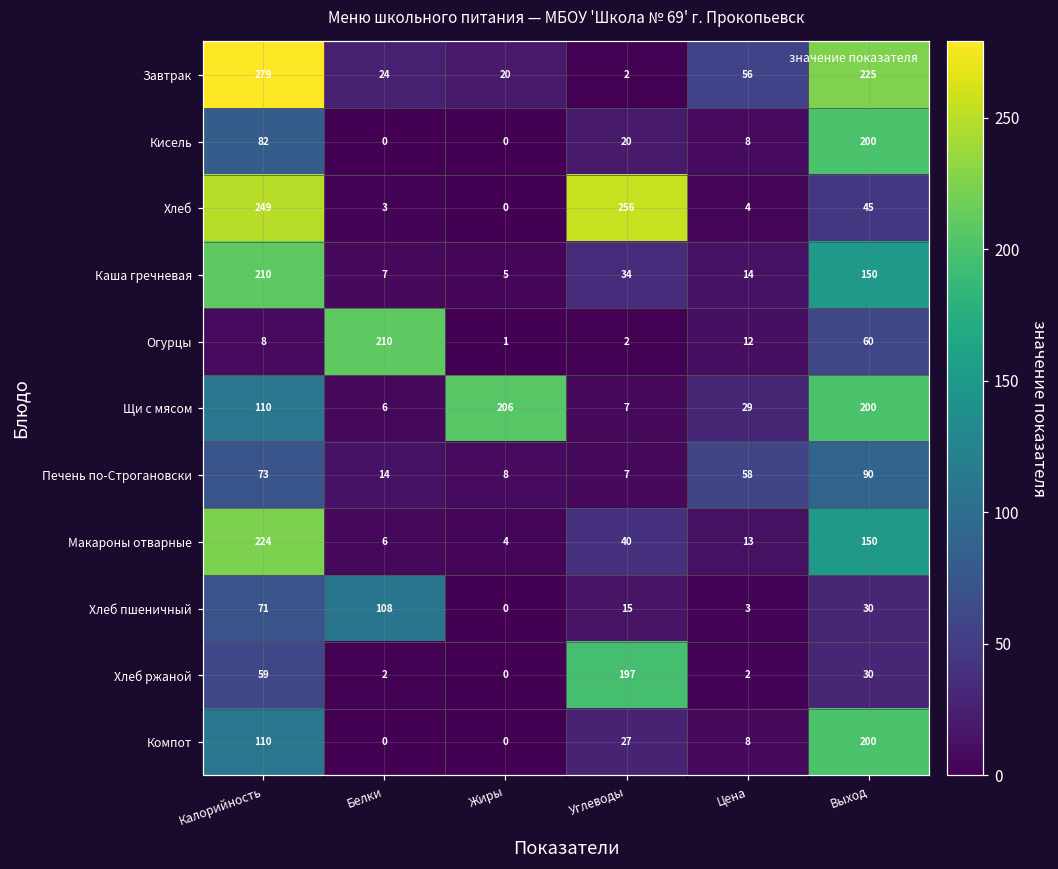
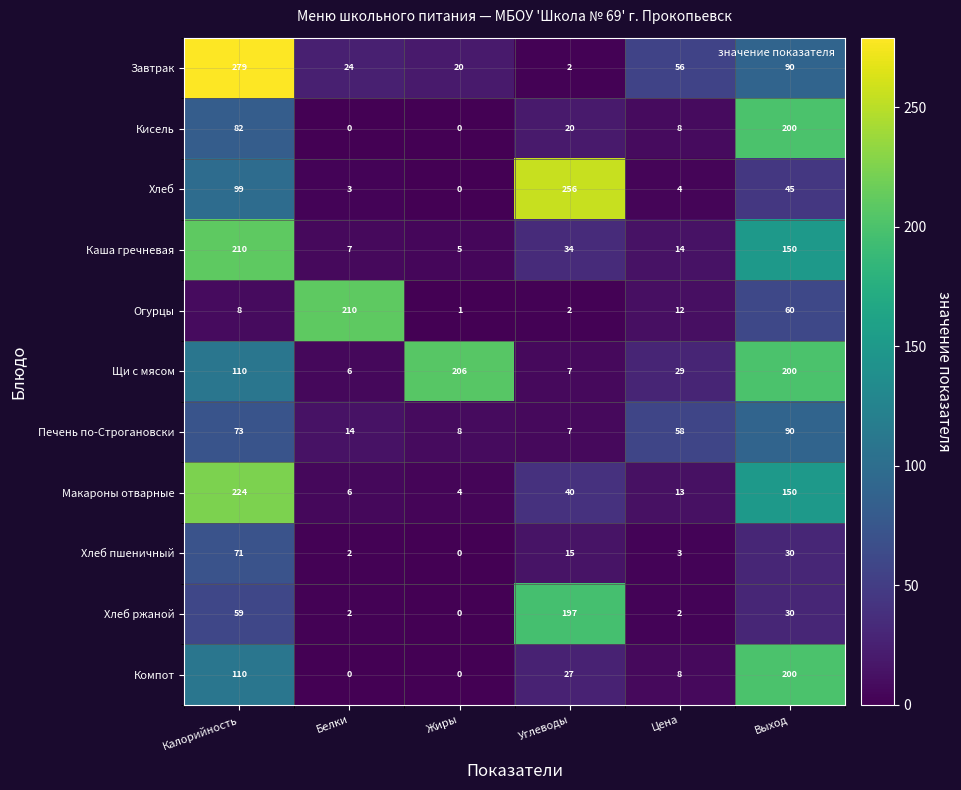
  {
    "Завтрак": {
      "Калорийность": 279,
      "Белки": 24,
      "Жиры": 20,
      "Углеводы": 2,
      "Цена": 56,
-     "Выход": 225
+     "Выход": 90
    },
    "Кисель": {
      "Калорийность": 82,
      "Белки": 0,
      "Жиры": 0,
      "Углеводы": 20,
      "Цена": 8,
      "Выход": 200
    },
    "Хлеб": {
-     "Калорийность": 249,
+     "Калорийность": 99,
      "Белки": 3,
      "Жиры": 0,
      "Углеводы": 256,
      "Цена": 4,
      "Выход": 45
    },
    "Каша гречневая": {
      "Калорийность": 210,
      "Белки": 7,
      "Жиры": 5,
      "Углеводы": 34,
      "Цена": 14,
      "Выход": 150
    },
    "Огурцы": {
      "Калорийность": 8,
      "Белки": 210,
      "Жиры": 1,
      "Углеводы": 2,
      "Цена": 12,
      "Выход": 60
    },
    "Щи с мясом": {
      "Калорийность": 110,
      "Белки": 6,
      "Жиры": 206,
      "Углеводы": 7,
      "Цена": 29,
      "Выход": 200
    },
    "Печень по-Строгановски": {
      "Калорийность": 73,
      "Белки": 14,
      "Жиры": 8,
      "Углеводы": 7,
      "Цена": 58,
      "Выход": 90
    },
    "Макароны отварные": {
      "Калорийность": 224,
      "Белки": 6,
      "Жиры": 4,
      "Углеводы": 40,
      "Цена": 13,
      "Выход": 150
    },
    "Хлеб пшеничный": {
      "Калорийность": 71,
-     "Белки": 108,
+     "Белки": 2,
      "Жиры": 0,
      "Углеводы": 15,
      "Цена": 3,
      "Выход": 30
    },
    "Хлеб ржаной": {
      "Калорийность": 59,
      "Белки": 2,
      "Жиры": 0,
      "Углеводы": 197,
      "Цена": 2,
      "Выход": 30
    },
    "Компот": {
      "Калорийность": 110,
      "Белки": 0,
      "Жиры": 0,
      "Углеводы": 27,
      "Цена": 8,
      "Выход": 200
    }
  }
